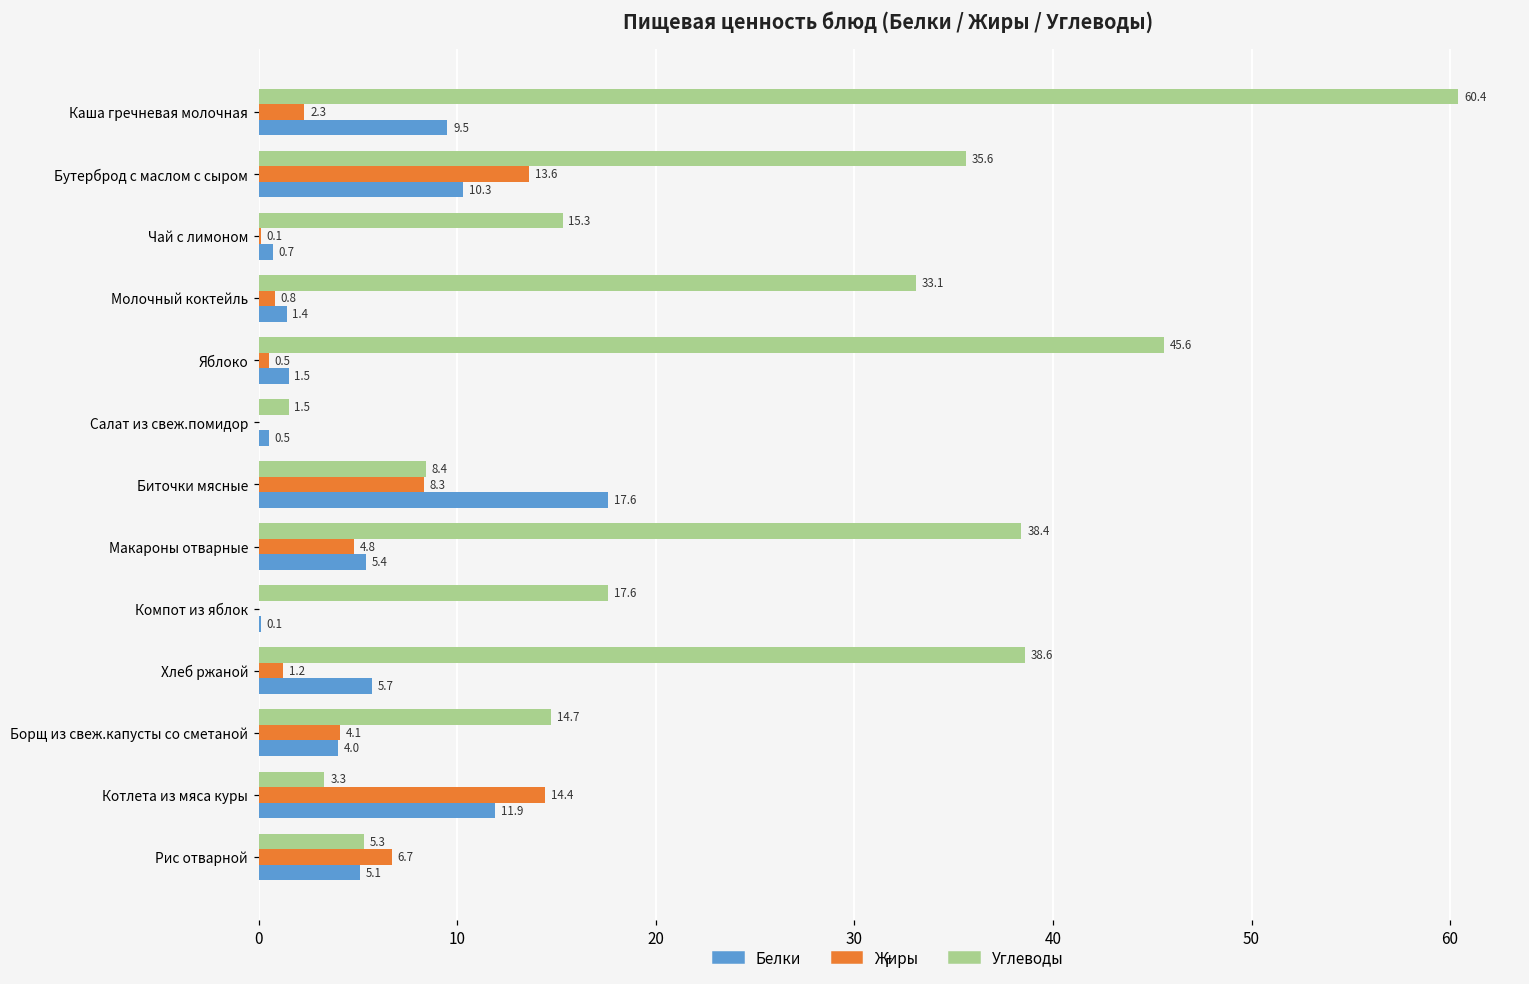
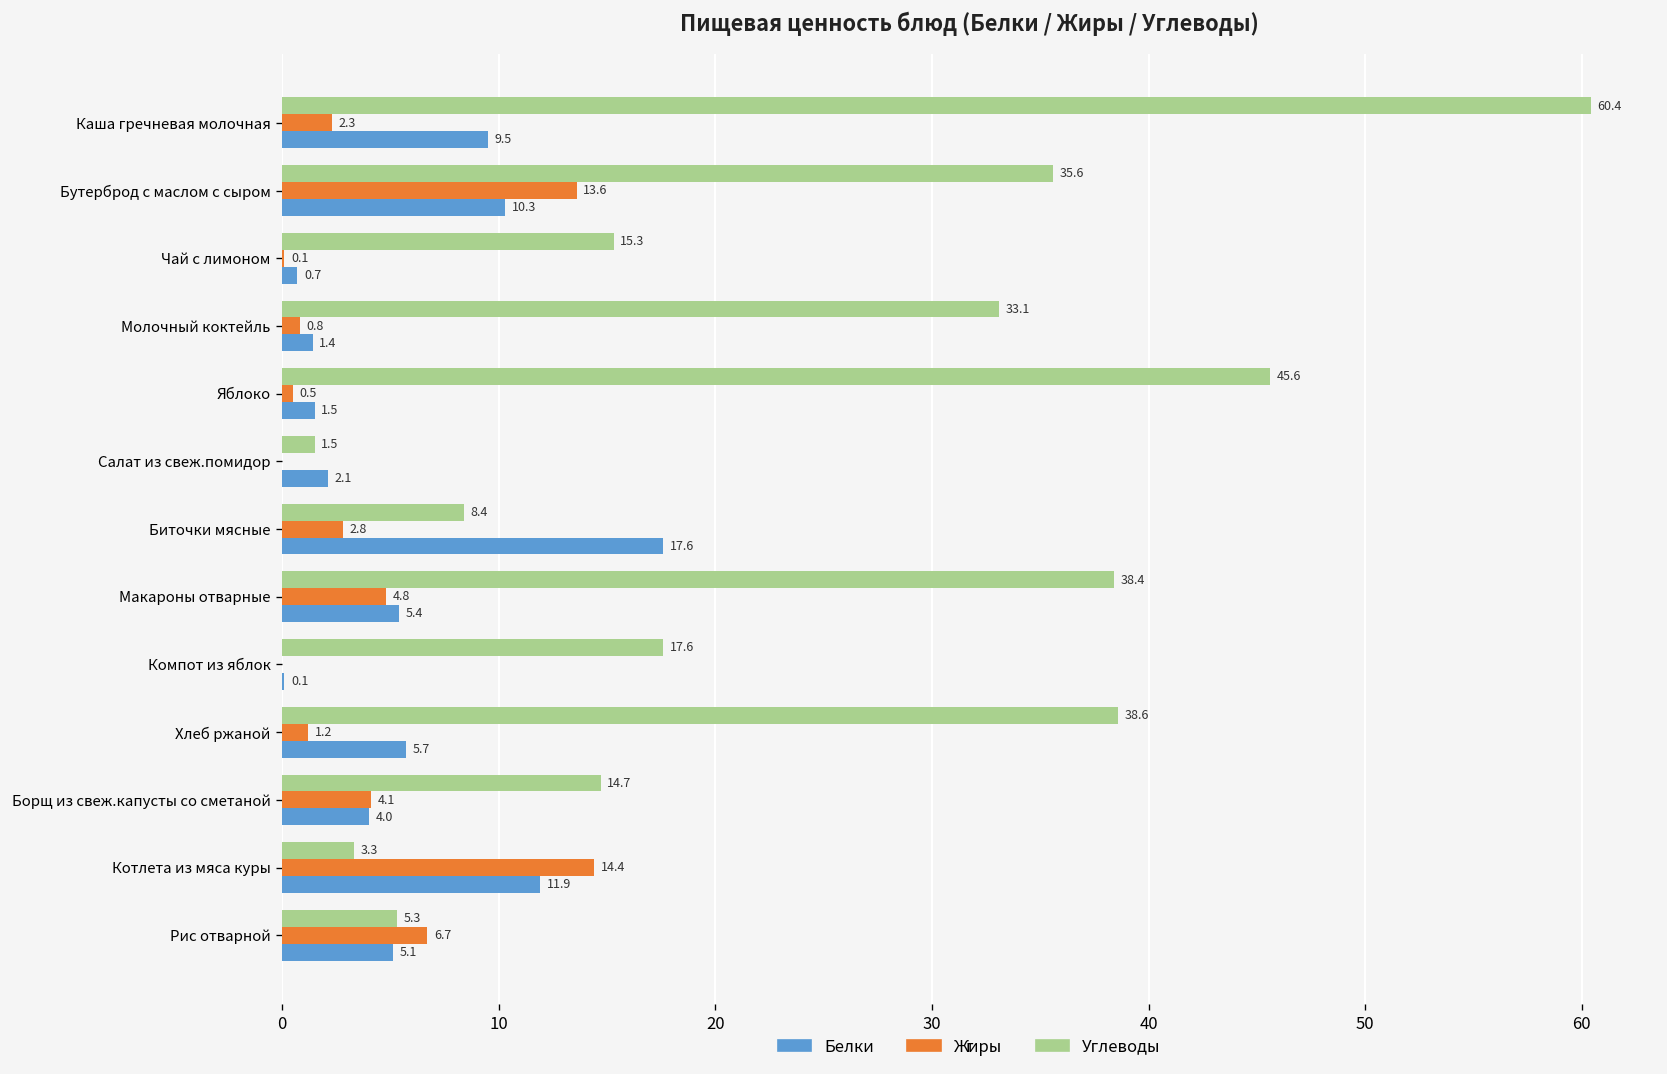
  {
    "Белки": {
      "Каша гречневая молочная": 9.5,
      "Бутерброд с маслом с сыром": 10.3,
      "Чай с лимоном": 0.7,
      "Молочный коктейль": 1.4,
      "Яблоко": 1.5,
-     "Салат из свеж.помидор": 0.5,
+     "Салат из свеж.помидор": 2.1,
      "Биточки мясные": 17.6,
      "Макароны отварные": 5.4,
      "Компот из яблок": 0.1,
      "Хлеб ржаной": 5.7,
      "Борщ из свеж.капусты со сметаной": 4.0,
      "Котлета из мяса куры": 11.9,
      "Рис отварной": 5.1
    },
    "Жиры": {
      "Каша гречневая молочная": 2.3,
      "Бутерброд с маслом с сыром": 13.6,
      "Чай с лимоном": 0.1,
      "Молочный коктейль": 0.8,
      "Яблоко": 0.5,
-     "Биточки мясные": 8.3,
+     "Биточки мясные": 2.8,
      "Макароны отварные": 4.8,
      "Хлеб ржаной": 1.2,
      "Борщ из свеж.капусты со сметаной": 4.1,
      "Котлета из мяса куры": 14.4,
      "Рис отварной": 6.7
    },
    "Углеводы": {
      "Каша гречневая молочная": 60.4,
      "Бутерброд с маслом с сыром": 35.6,
      "Чай с лимоном": 15.3,
      "Молочный коктейль": 33.1,
      "Яблоко": 45.6,
      "Салат из свеж.помидор": 1.5,
      "Биточки мясные": 8.4,
      "Макароны отварные": 38.4,
      "Компот из яблок": 17.6,
      "Хлеб ржаной": 38.6,
      "Борщ из свеж.капусты со сметаной": 14.7,
      "Котлета из мяса куры": 3.3,
      "Рис отварной": 5.3
    }
  }
